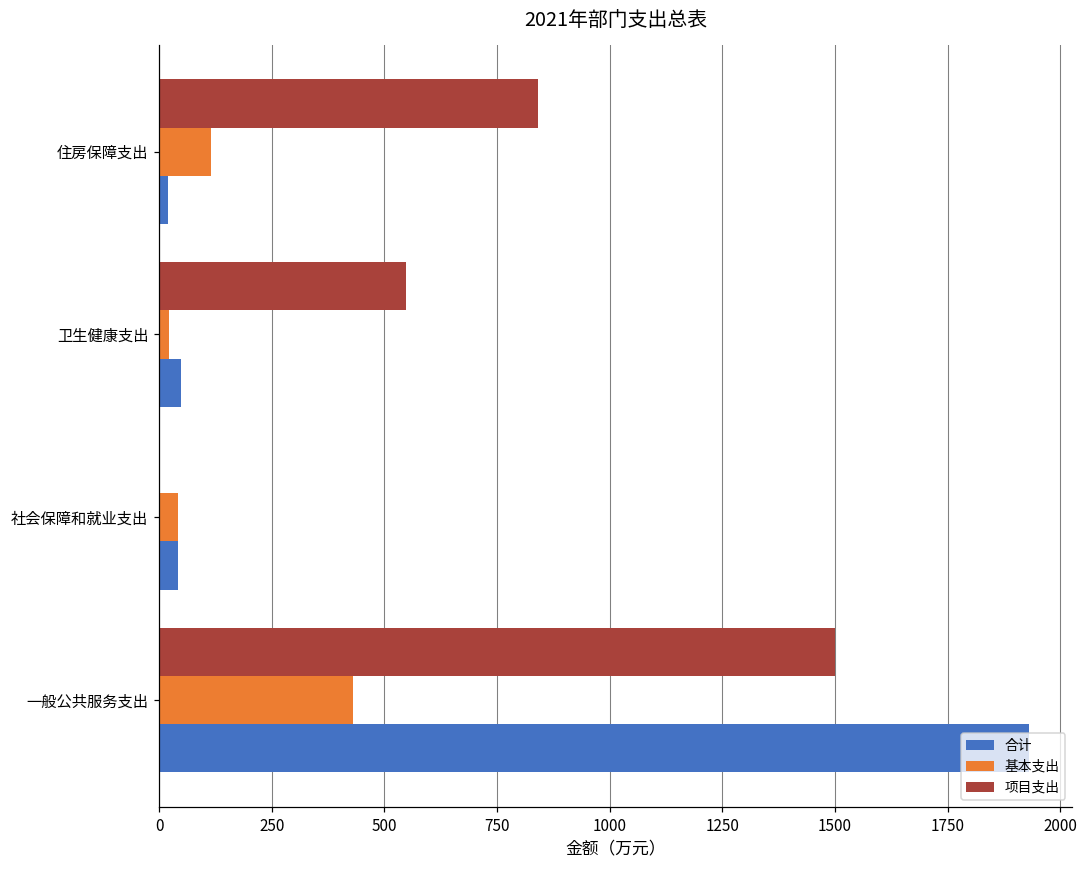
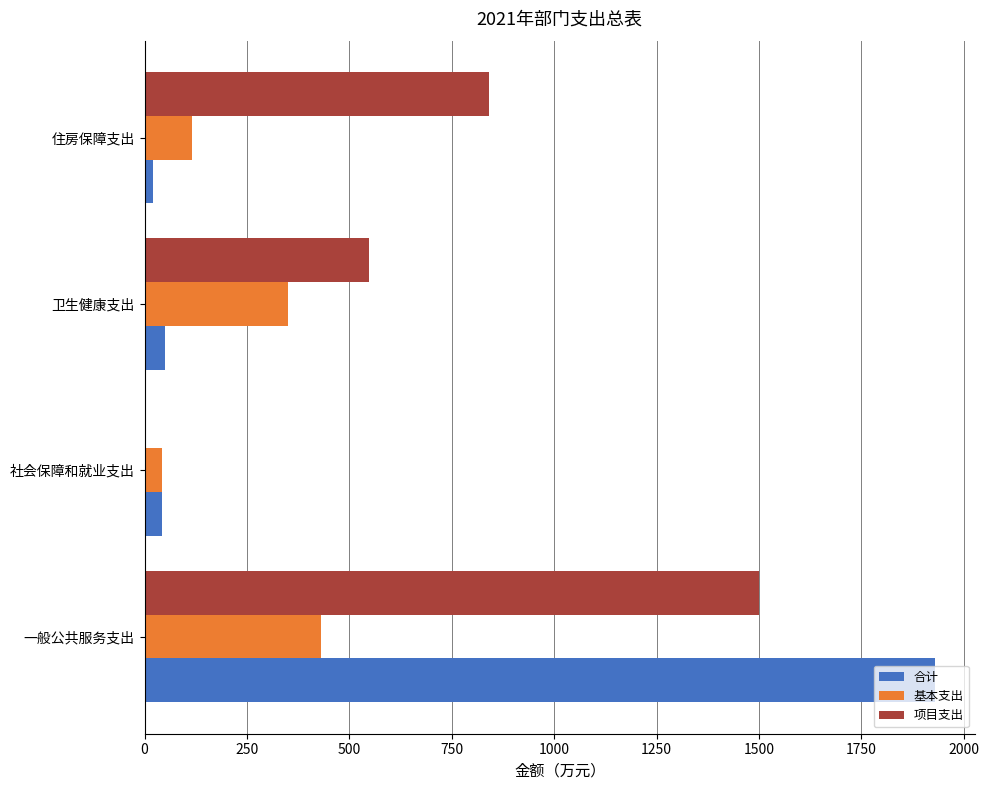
  {
    "合计": {
      "住房保障支出": 20,
      "卫生健康支出": 50,
      "社会保障和就业支出": 40
    },
    "基本支出": {
      "住房保障支出": 120,
-     "卫生健康支出": 20,
+     "卫生健康支出": 350,
      "社会保障和就业支出": 40,
      "一般公共服务支出": 430
    },
    "项目支出": {
      "住房保障支出": 840,
      "卫生健康支出": 550,
      "社会保障和就业支出": 0,
      "一般公共服务支出": 1500
    }
  }
